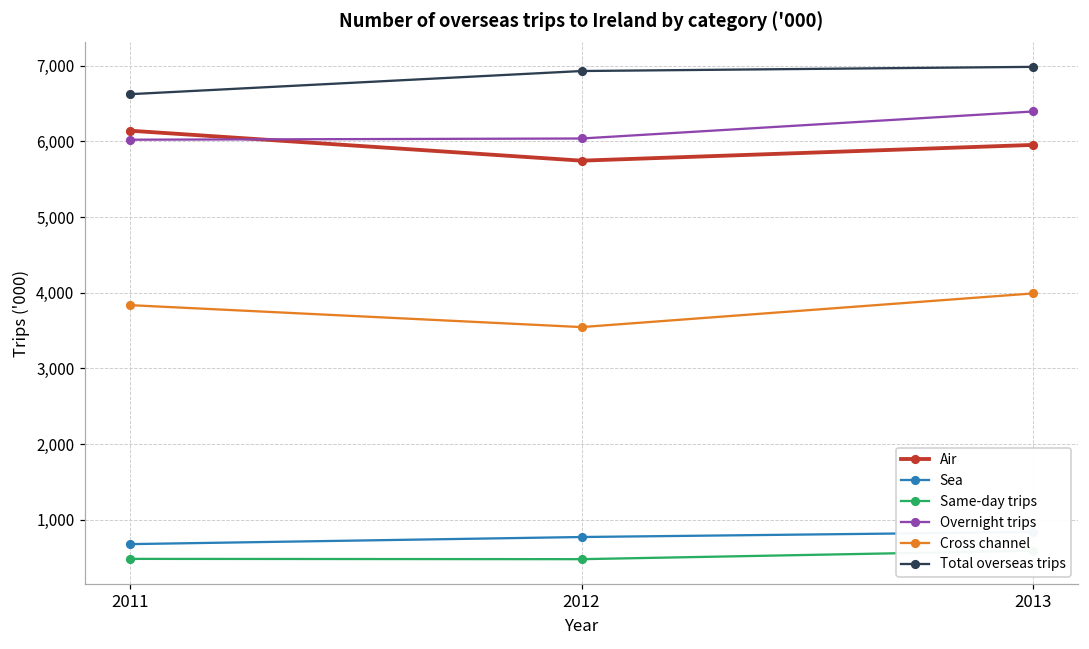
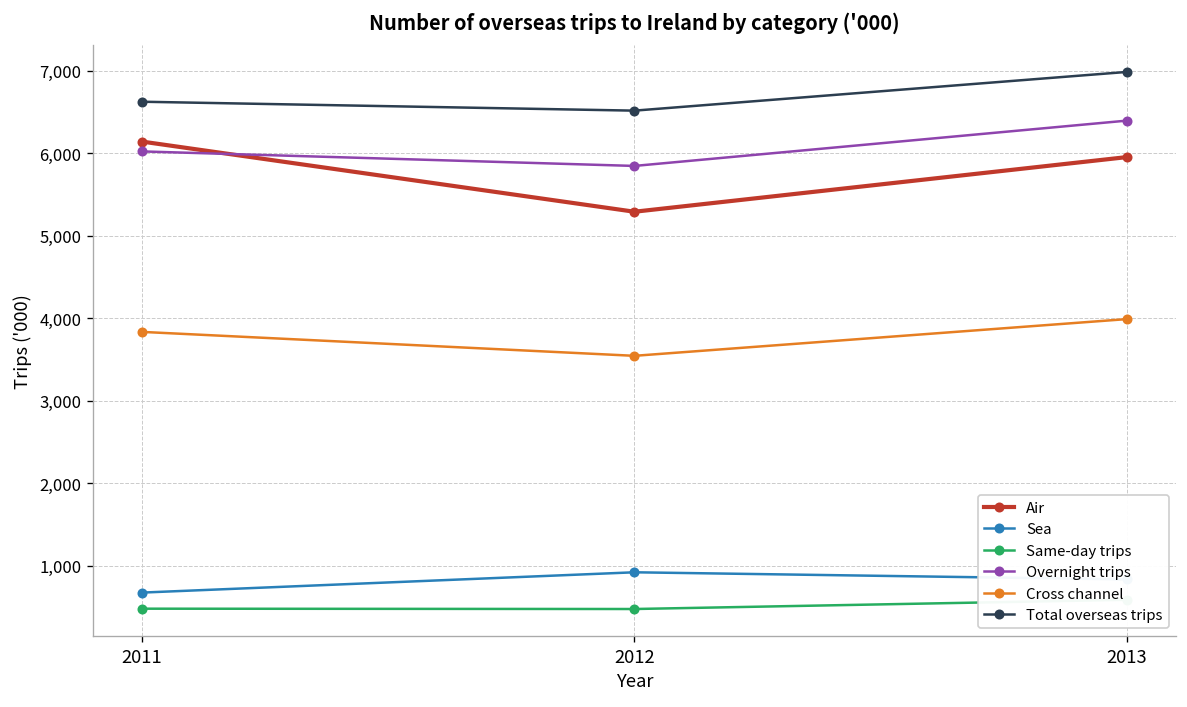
  {
    "Air": {
      "2011": "6,100",
-     "2012": "5,700",
+     "2012": "5,300",
      "2013": "6,000"
    },
    "Sea": {
      "2011": "700",
-     "2012": "800"
+     "2012": "900"
    },
    "Same-day trips": {
      "2011": "500",
      "2012": "500"
    },
    "Overnight trips": {
      "2011": "6,000",
-     "2012": "6,000",
+     "2012": "5,800",
      "2013": "6,400"
    },
    "Cross channel": {
      "2011": "3,800",
      "2012": "3,500",
      "2013": "4,000"
    },
    "Total overseas trips": {
      "2011": "6,600",
-     "2012": "6,900",
+     "2012": "6,500",
      "2013": "7,000"
    }
  }
